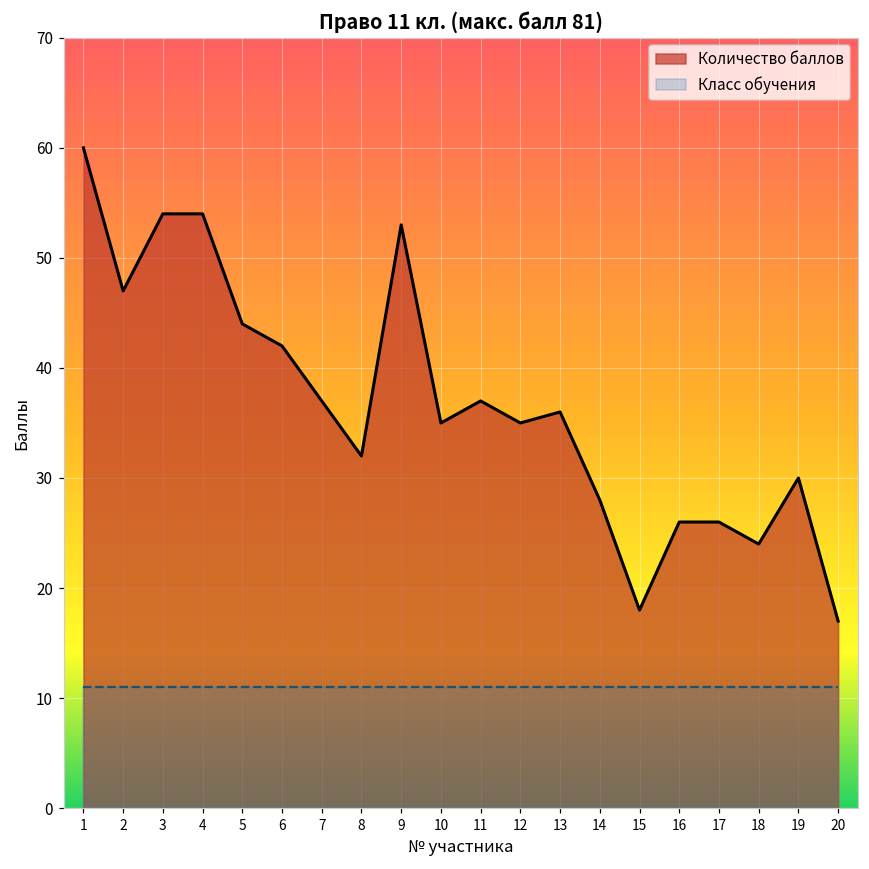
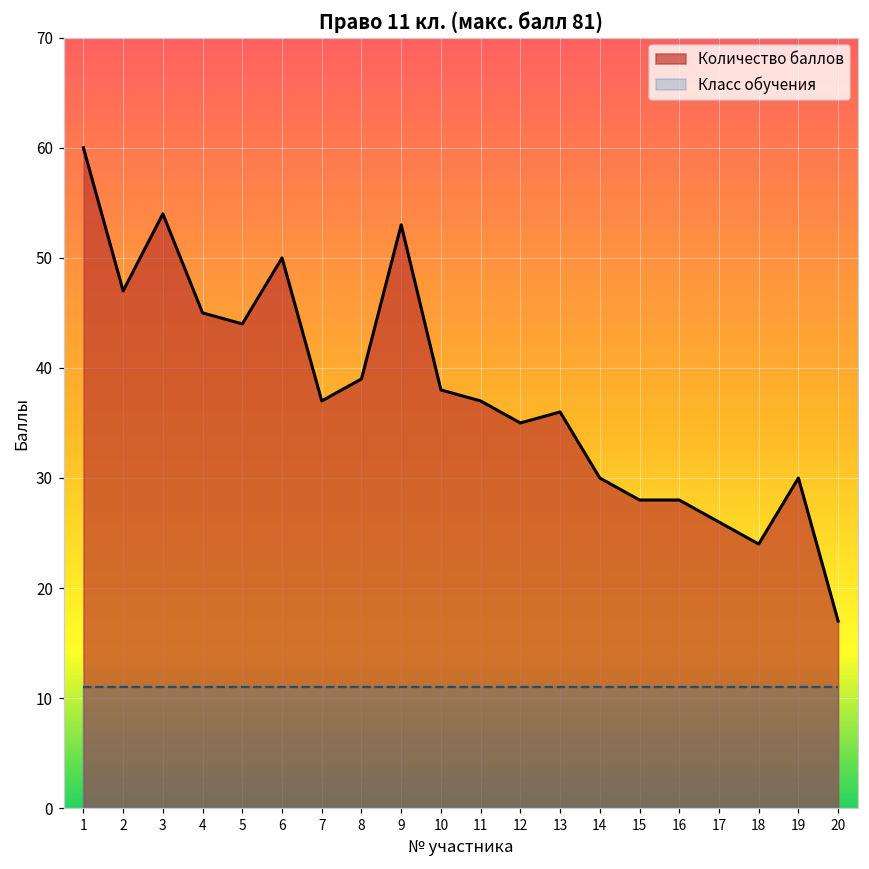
  {
    "Количество баллов": {
      "1": 60,
      "2": 47,
      "3": 54,
-     "4": 54,
+     "4": 45,
      "5": 44,
-     "6": 42,
+     "6": 50,
      "7": 37,
-     "8": 32,
+     "8": 39,
      "9": 53,
-     "10": 35,
+     "10": 38,
      "11": 37,
      "12": 35,
      "13": 36,
-     "14": 28,
-     "15": 18,
-     "16": 26,
+     "14": 30,
+     "15": 28,
+     "16": 28,
      "17": 26,
      "18": 24,
      "19": 30,
      "20": 17
    },
    "Класс обучения": {
      "1": 11,
      "2": 11,
      "3": 11,
      "4": 11,
      "5": 11,
      "6": 11,
      "7": 11,
      "8": 11,
      "9": 11,
      "10": 11,
      "11": 11,
      "12": 11,
      "13": 11,
      "14": 11,
      "15": 11,
      "16": 11,
      "17": 11,
      "18": 11,
      "19": 11,
      "20": 11
    }
  }
